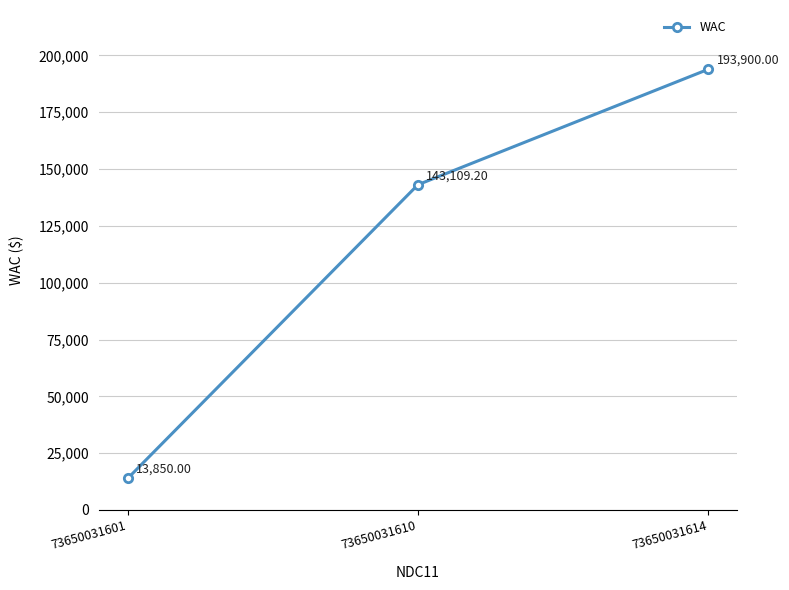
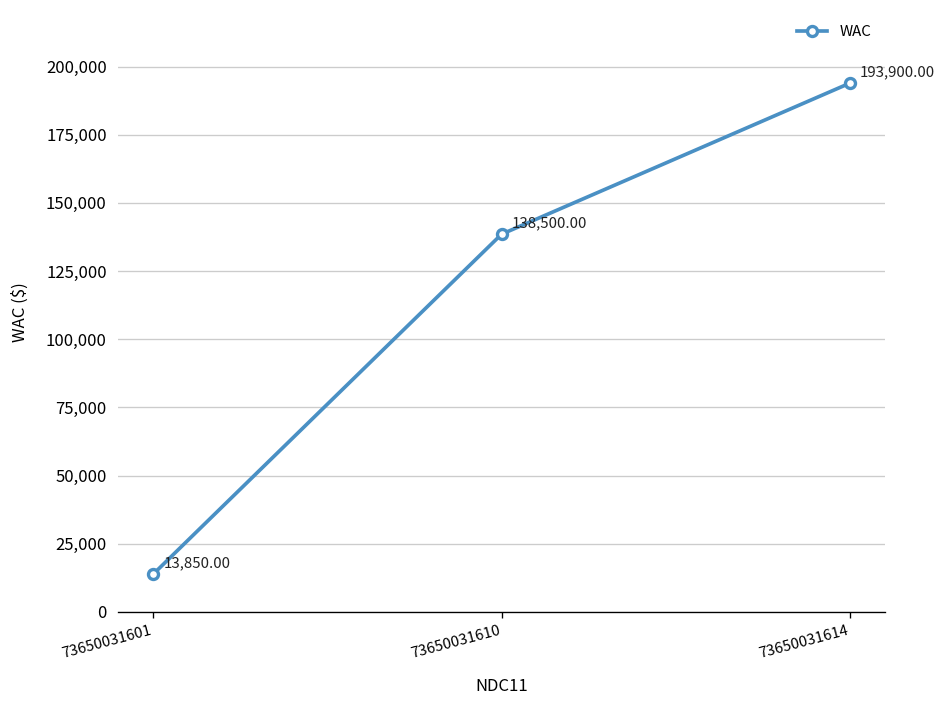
  {
    "73650031601": "13,850.00",
-   "73650031610": "143,109.20",
+   "73650031610": "138,500.00",
    "73650031614": "193,900.00"
  }
